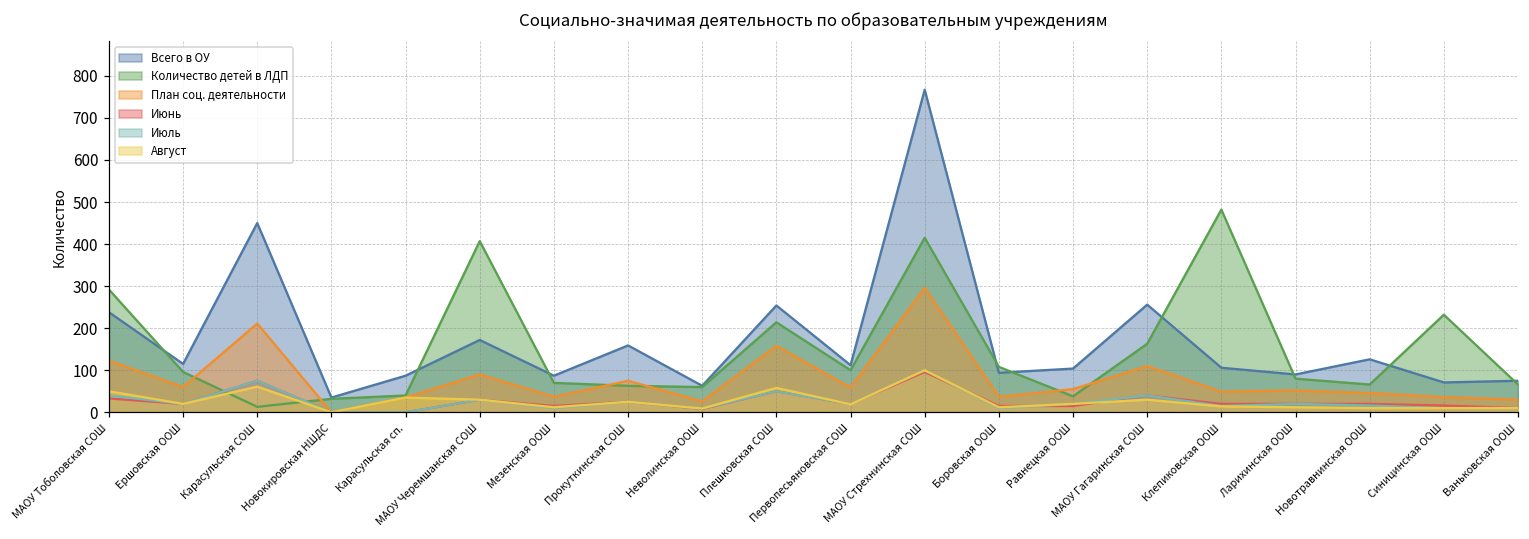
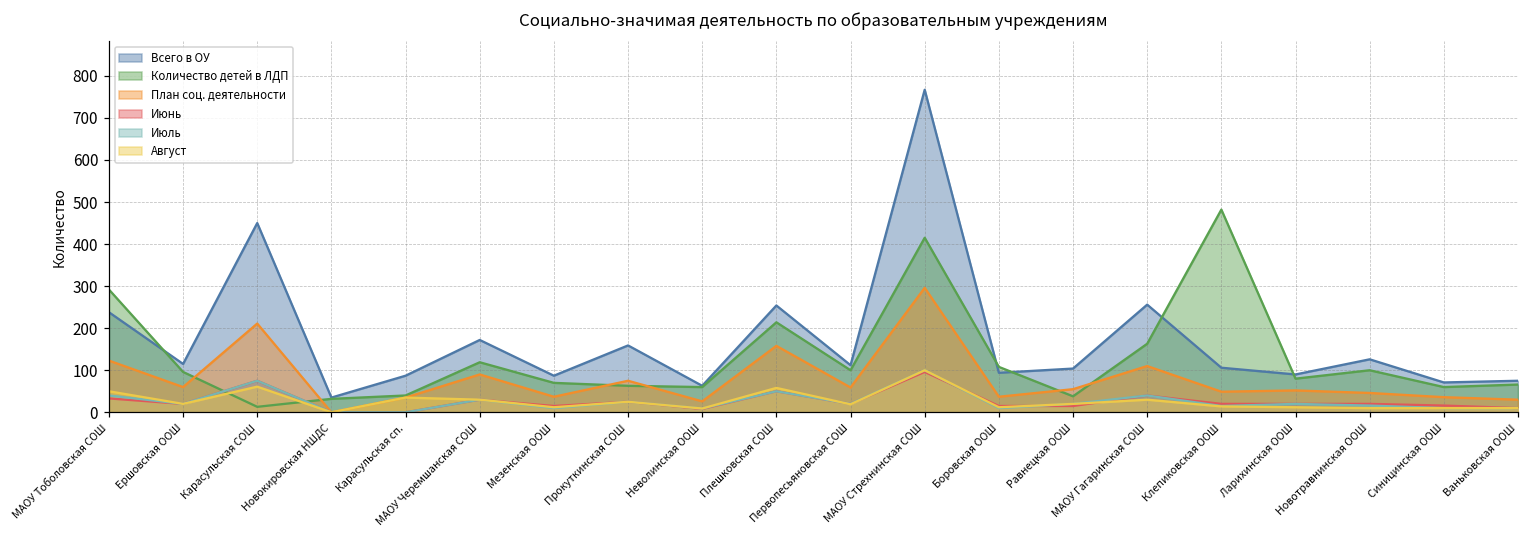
  {
    "Количество детей в ЛДП": {
      "МАОУ Тоболовская СОШ": 290,
      "Ершовская ООШ": 100,
      "Карасульская СОШ": 10,
-     "МАОУ Черемшанская СОШ": 410,
+     "МАОУ Черемшанская СОШ": 120,
      "Мезенская ООШ": 70,
      "Прокуткинская СОШ": 60,
      "Плешковская СОШ": 210,
      "Первопесьяновская СОШ": 100,
      "МАОУ Стрехнинская СОШ": 420,
      "Боровская ООШ": 110,
      "Равнецкая ООШ": 40,
      "МАОУ Гагаринская СОШ": 160,
      "Клепиковская ООШ": 480,
      "Ларихинская ООШ": 80,
-     "Новотравнинская ООШ": 70,
-     "Синицинская ООШ": 230,
+     "Новотравнинская ООШ": 100,
+     "Синицинская ООШ": 60,
      "Ваньковская ООШ": 70
    }
  }
